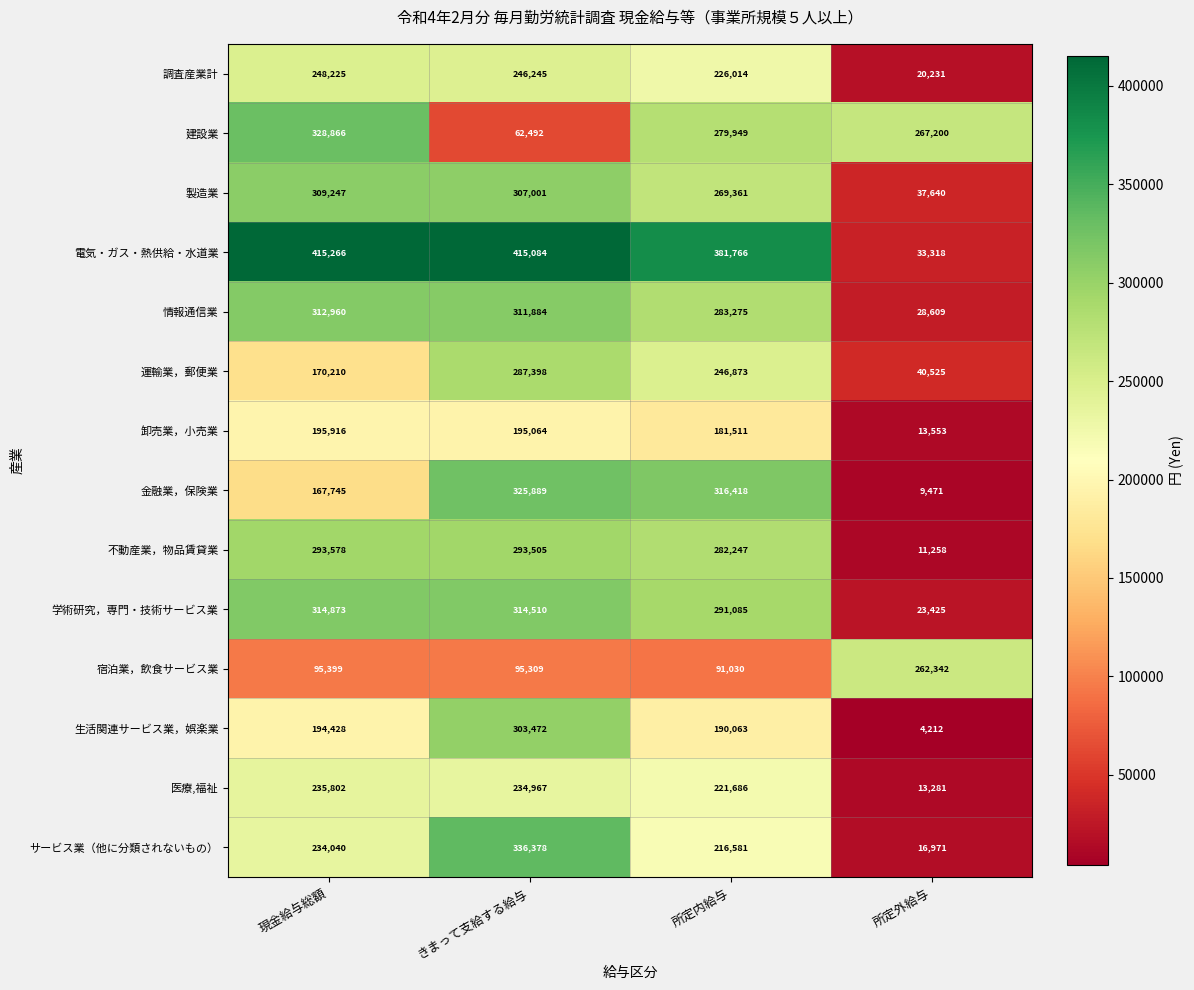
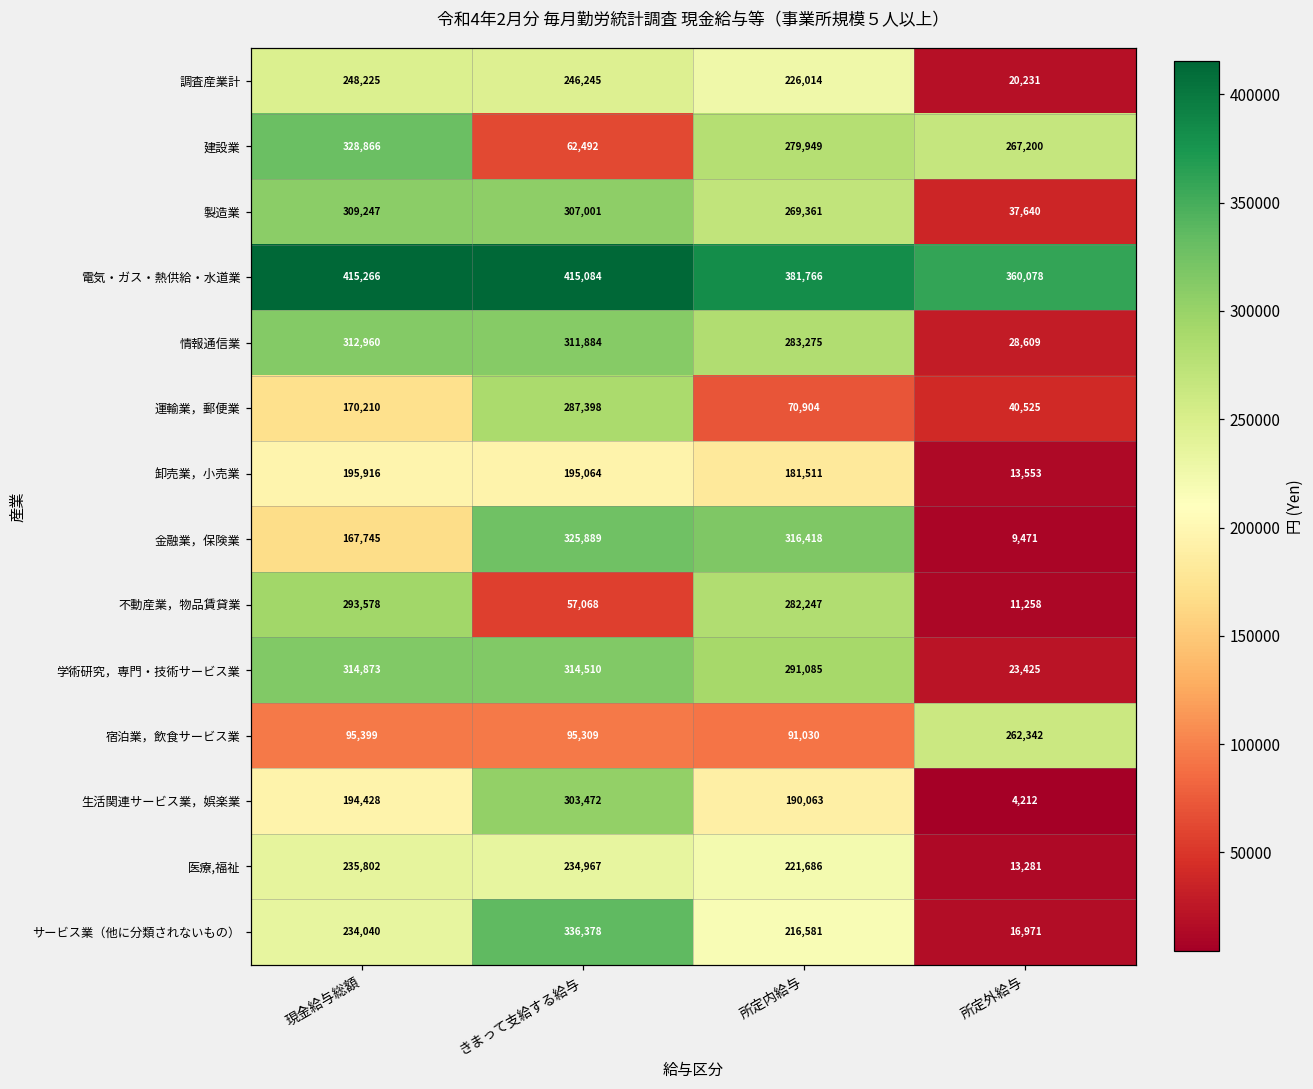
  {
    "調査産業計": {
      "現金給与総額": "248,225",
      "きまって支給する給与": "246,245",
      "所定内給与": "226,014",
      "所定外給与": "20,231"
    },
    "建設業": {
      "現金給与総額": "328,866",
      "きまって支給する給与": "62,492",
      "所定内給与": "279,949",
      "所定外給与": "267,200"
    },
    "製造業": {
      "現金給与総額": "309,247",
      "きまって支給する給与": "307,001",
      "所定内給与": "269,361",
      "所定外給与": "37,640"
    },
    "電気・ガス・熱供給・水道業": {
      "現金給与総額": "415,266",
      "きまって支給する給与": "415,084",
      "所定内給与": "381,766",
-     "所定外給与": "33,318"
+     "所定外給与": "360,078"
    },
    "情報通信業": {
      "現金給与総額": "312,960",
      "きまって支給する給与": "311,884",
      "所定内給与": "283,275",
      "所定外給与": "28,609"
    },
    "運輸業，郵便業": {
      "現金給与総額": "170,210",
      "きまって支給する給与": "287,398",
-     "所定内給与": "246,873",
+     "所定内給与": "70,904",
      "所定外給与": "40,525"
    },
    "卸売業，小売業": {
      "現金給与総額": "195,916",
      "きまって支給する給与": "195,064",
      "所定内給与": "181,511",
      "所定外給与": "13,553"
    },
    "金融業，保険業": {
      "現金給与総額": "167,745",
      "きまって支給する給与": "325,889",
      "所定内給与": "316,418",
      "所定外給与": "9,471"
    },
    "不動産業，物品賃貸業": {
      "現金給与総額": "293,578",
-     "きまって支給する給与": "293,505",
+     "きまって支給する給与": "57,068",
      "所定内給与": "282,247",
      "所定外給与": "11,258"
    },
    "学術研究，専門・技術サービス業": {
      "現金給与総額": "314,873",
      "きまって支給する給与": "314,510",
      "所定内給与": "291,085",
      "所定外給与": "23,425"
    },
    "宿泊業，飲食サービス業": {
      "現金給与総額": "95,399",
      "きまって支給する給与": "95,309",
      "所定内給与": "91,030",
      "所定外給与": "262,342"
    },
    "生活関連サービス業，娯楽業": {
      "現金給与総額": "194,428",
      "きまって支給する給与": "303,472",
      "所定内給与": "190,063",
      "所定外給与": "4,212"
    },
    "医療,福祉": {
      "現金給与総額": "235,802",
      "きまって支給する給与": "234,967",
      "所定内給与": "221,686",
      "所定外給与": "13,281"
    },
    "サービス業（他に分類されないもの）": {
      "現金給与総額": "234,040",
      "きまって支給する給与": "336,378",
      "所定内給与": "216,581",
      "所定外給与": "16,971"
    }
  }
